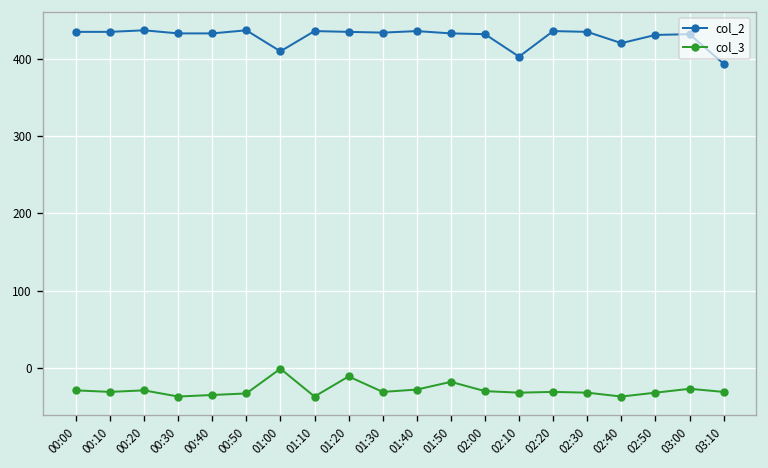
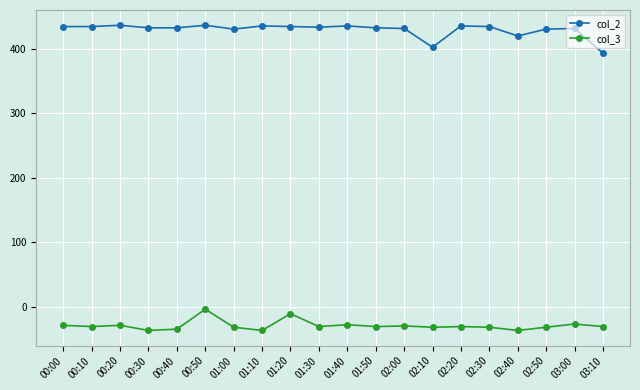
  {
    "col_2": {
      "00:00": 440,
      "00:10": 440,
      "00:20": 440,
      "00:30": 430,
      "00:40": 430,
      "00:50": 440,
-     "01:00": 410,
+     "01:00": 430,
      "01:10": 440,
      "01:20": 440,
      "01:30": 430,
      "01:40": 440,
      "01:50": 430,
      "02:00": 430,
      "02:10": 400,
      "02:20": 440,
      "02:30": 440,
      "02:40": 420,
      "02:50": 430,
      "03:10": 390
    },
    "col_3": {
      "00:00": -30,
      "00:10": -30,
      "00:20": -30,
      "00:30": -40,
      "00:40": -40,
-     "00:50": -30,
-     "01:00": 0,
+     "00:50": 0,
+     "01:00": -30,
      "01:10": -40,
      "01:20": -10,
      "01:30": -30,
      "01:40": -30,
-     "01:50": -20,
+     "01:50": -30,
      "02:00": -30,
      "02:10": -30,
      "02:20": -30,
      "02:30": -30,
      "02:40": -40,
      "02:50": -30,
      "03:00": -30,
      "03:10": -30
    }
  }
